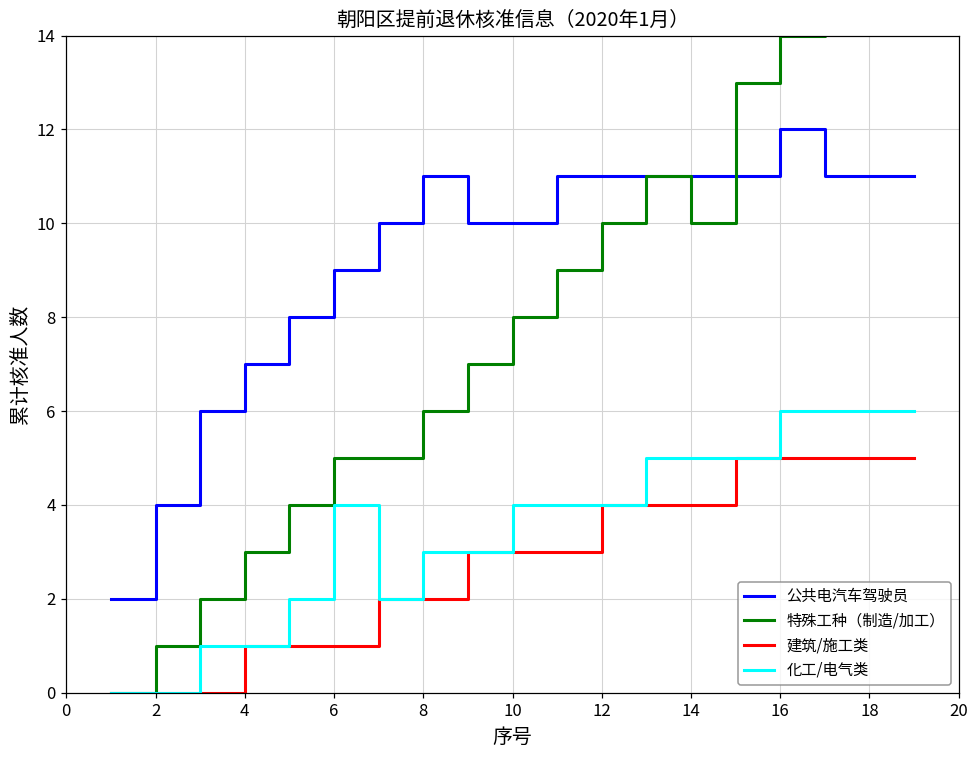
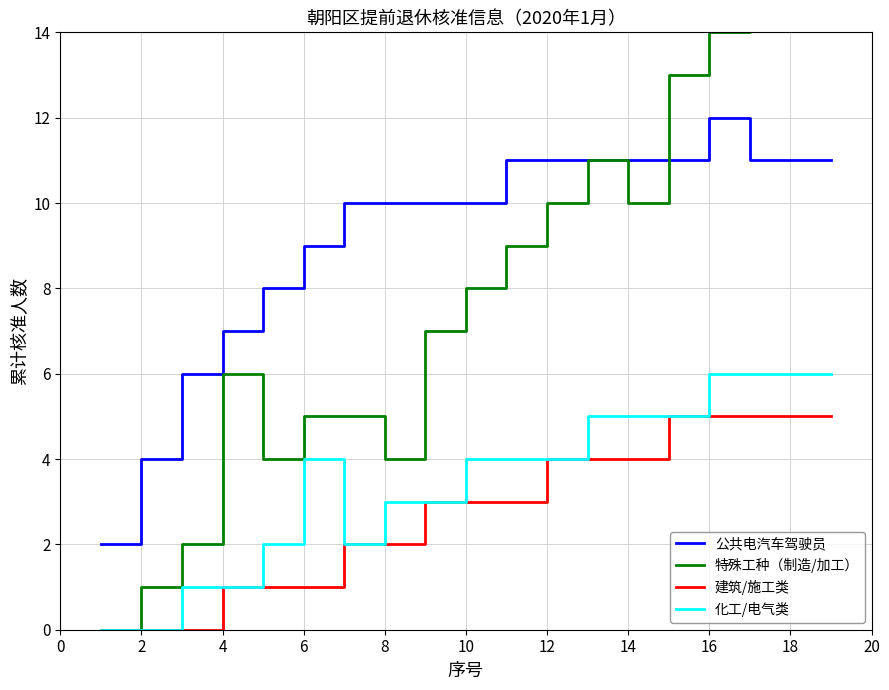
  {
    "公共电汽车驾驶员": {
      "2": 4,
      "4": 7,
      "6": 9,
-     "8": 11,
+     "8": 10,
      "10": 10,
      "12": 11,
      "14": 11,
      "16": 12,
      "18": 11
    },
    "特殊工种（制造/加工）": {
      "2": 1,
-     "4": 3,
+     "4": 6,
      "6": 5,
-     "8": 6,
+     "8": 4,
      "10": 8,
      "12": 10,
      "14": 10,
      "16": 14
    },
    "建筑/施工类": {
      "6": 1,
      "8": 2,
      "10": 3,
      "14": 4,
      "16": 5,
      "18": 5
    },
    "化工/电气类": {
      "6": 4,
      "8": 3,
      "10": 4,
      "14": 5,
      "16": 6,
      "18": 6
    }
  }
